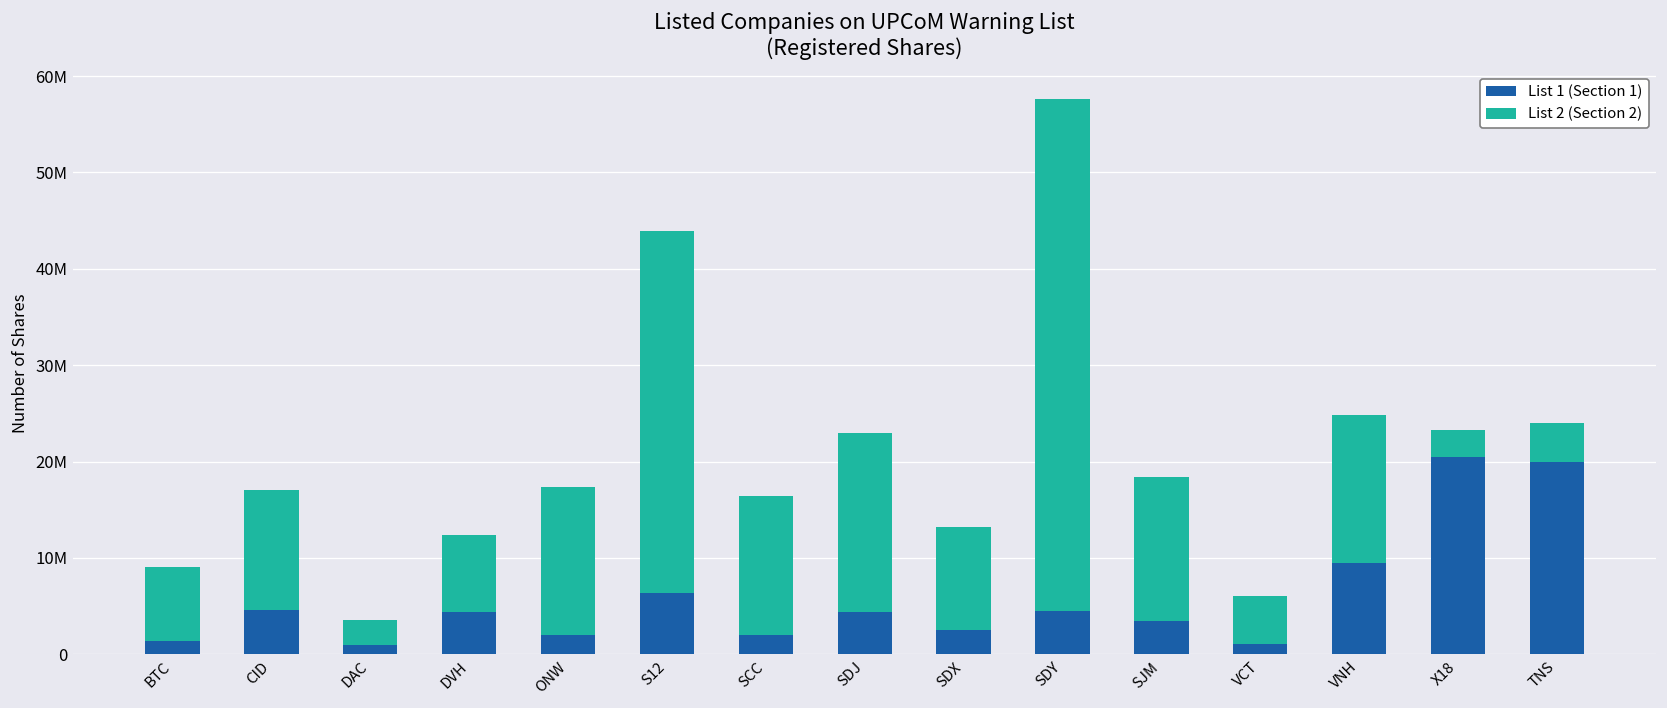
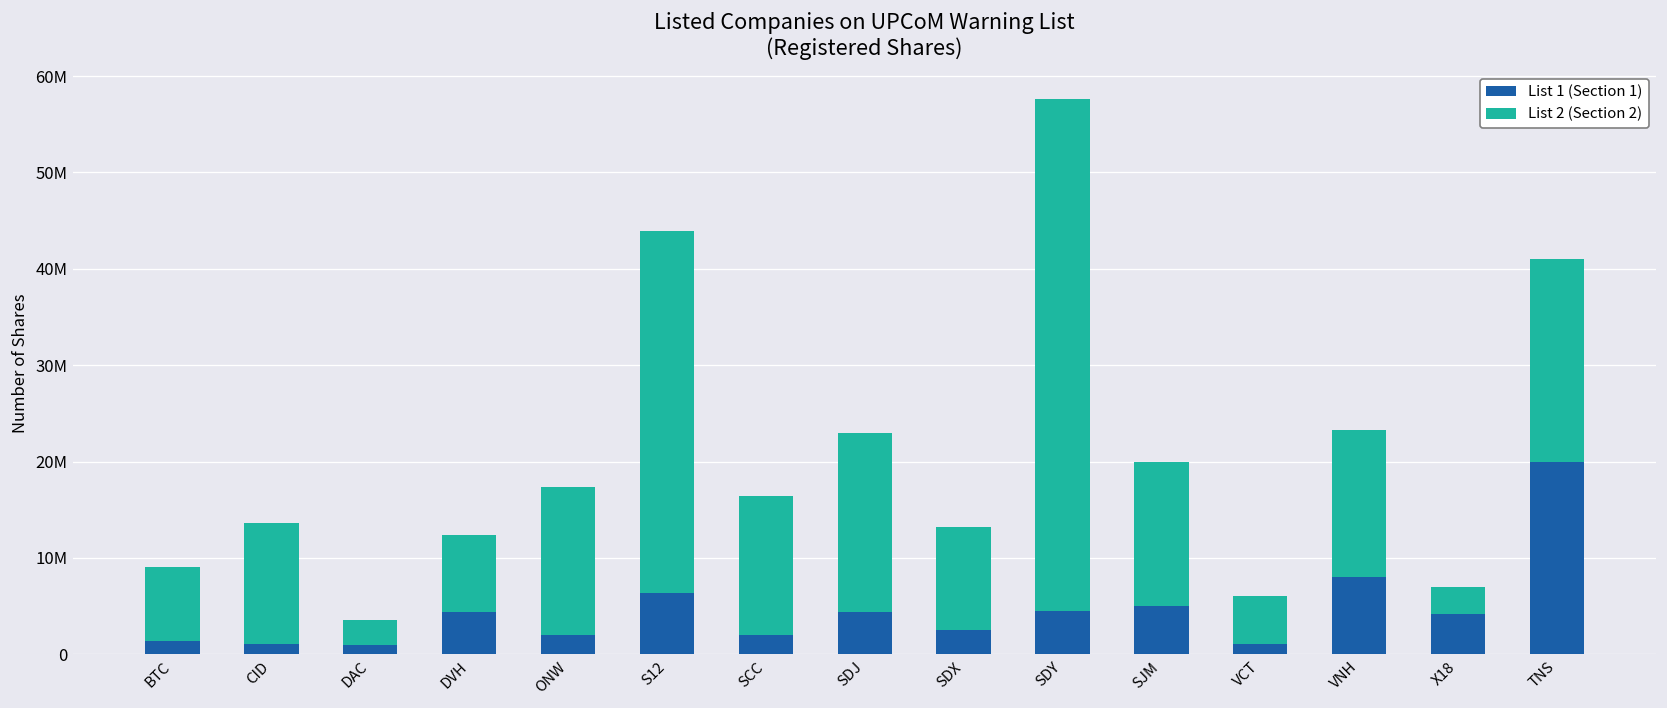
  {
    "List 1 (Section 1)": {
      "BTC": 1000000,
-     "CID": 5000000,
+     "CID": 1000000,
      "DAC": 1000000,
      "DVH": 4000000,
      "ONW": 2000000,
      "S12": 6000000,
      "SCC": 2000000,
      "SDJ": 4000000,
      "SDX": 3000000,
      "SDY": 5000000,
-     "SJM": 3000000,
+     "SJM": 5000000,
      "VCT": 1000000,
-     "VNH": 10000000,
-     "X18": 20000000,
+     "VNH": 8000000,
+     "X18": 4000000,
      "TNS": 20000000
    },
    "List 2 (Section 2)": {
      "BTC": 8000000,
      "CID": 13000000,
      "DAC": 3000000,
      "DVH": 8000000,
      "ONW": 15000000,
      "S12": 38000000,
      "SCC": 14000000,
      "SDJ": 19000000,
      "SDX": 11000000,
      "SDY": 53000000,
      "SJM": 15000000,
      "VCT": 5000000,
      "VNH": 15000000,
      "X18": 3000000,
-     "TNS": 4000000
+     "TNS": 21000000
    }
  }
